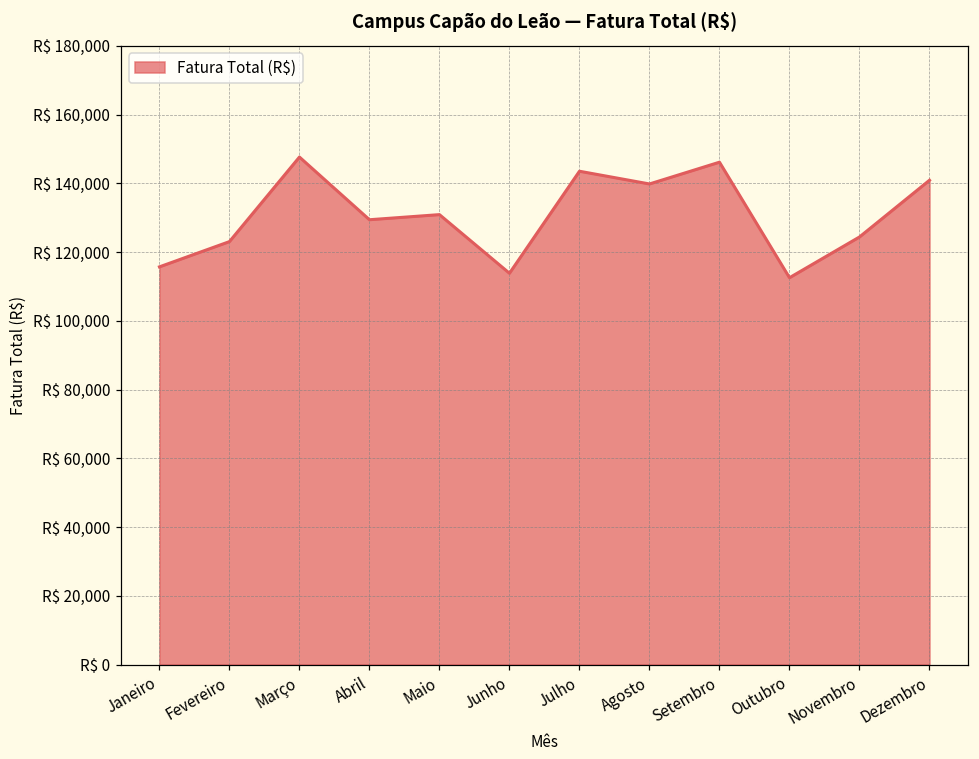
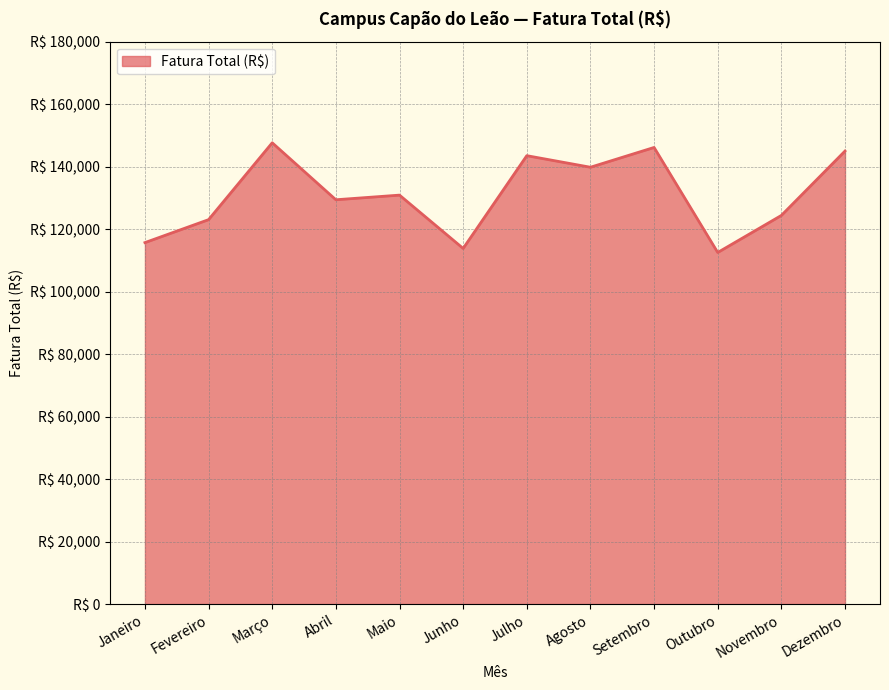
  {
    "Janeiro": "R$ 116,000",
    "Fevereiro": "R$ 123,000",
    "Março": "R$ 148,000",
    "Abril": "R$ 129,000",
    "Maio": "R$ 131,000",
    "Junho": "R$ 114,000",
    "Julho": "R$ 144,000",
    "Agosto": "R$ 140,000",
    "Setembro": "R$ 146,000",
    "Outubro": "R$ 113,000",
    "Novembro": "R$ 124,000",
-   "Dezembro": "R$ 141,000"
+   "Dezembro": "R$ 145,000"
  }
